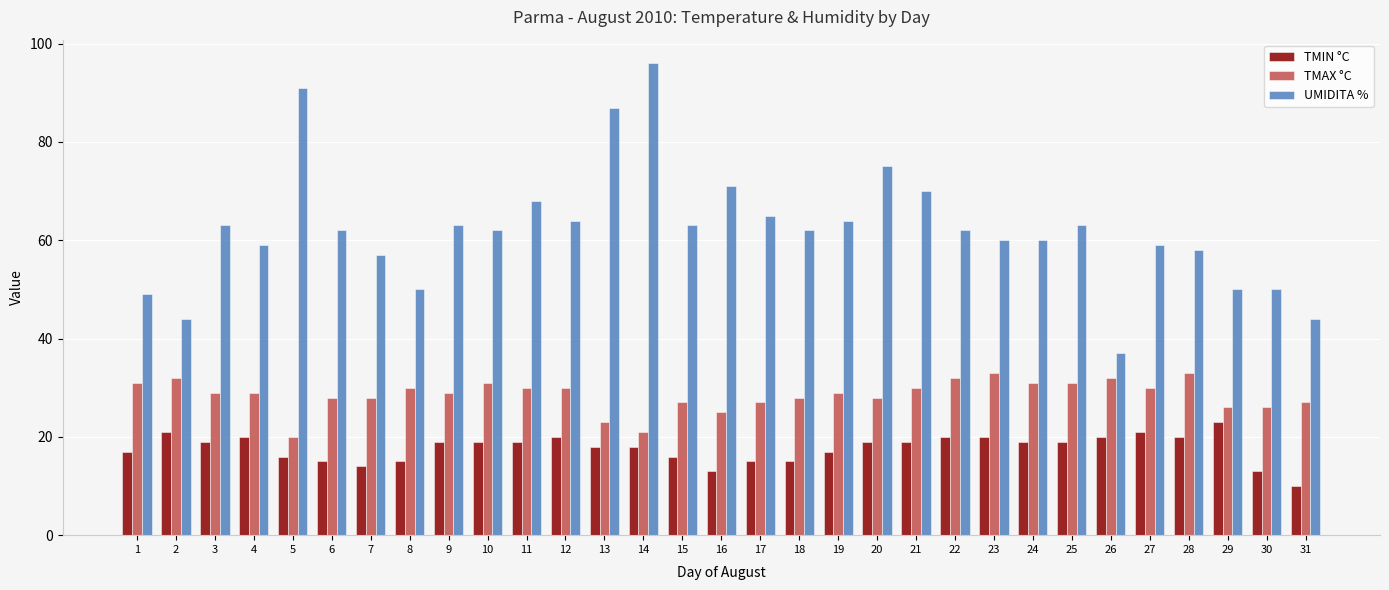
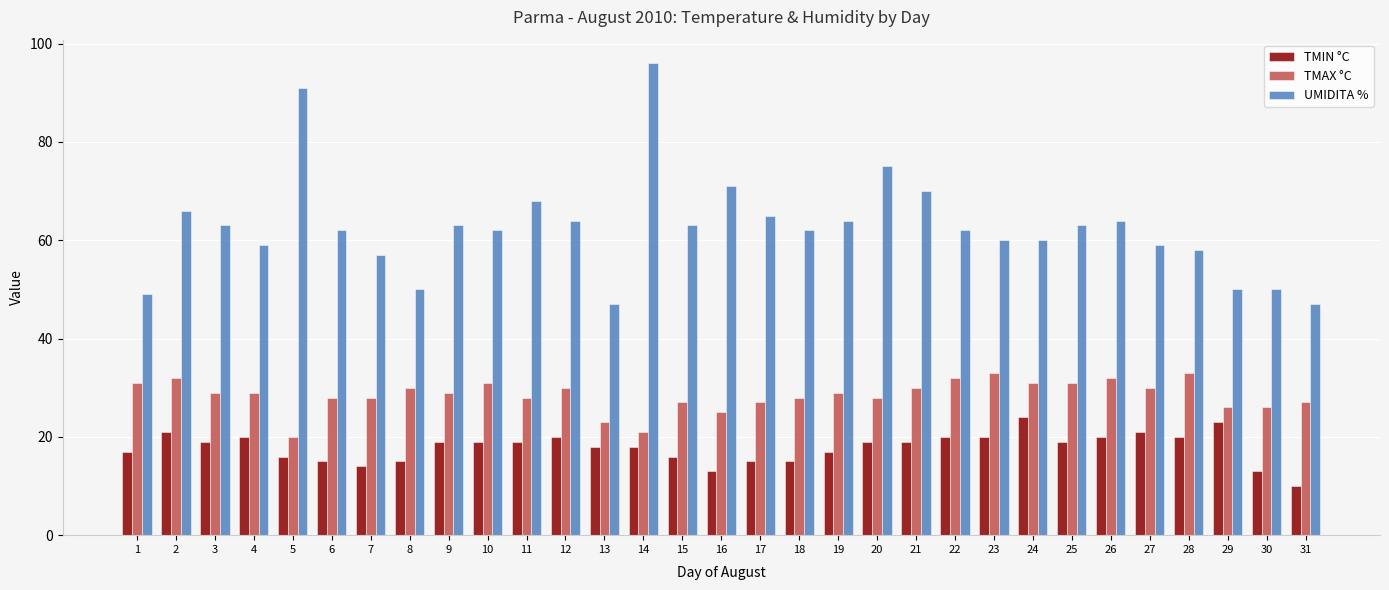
  {
    "TMIN °C": {
      "1": 17,
      "2": 21,
      "3": 19,
      "4": 20,
      "5": 16,
      "6": 15,
      "7": 14,
      "8": 15,
      "9": 19,
      "10": 19,
      "11": 19,
      "12": 20,
      "13": 18,
      "14": 18,
      "15": 16,
      "16": 13,
      "17": 15,
      "18": 15,
      "19": 17,
      "20": 19,
      "21": 19,
      "22": 20,
      "23": 20,
-     "24": 19,
+     "24": 24,
      "25": 19,
      "26": 20,
      "27": 21,
      "28": 20,
      "29": 23,
      "30": 13,
      "31": 10
    },
    "TMAX °C": {
      "1": 31,
      "2": 32,
      "3": 29,
      "4": 29,
      "5": 20,
      "6": 28,
      "7": 28,
      "8": 30,
      "9": 29,
      "10": 31,
-     "11": 30,
+     "11": 28,
      "12": 30,
      "13": 23,
      "14": 21,
      "15": 27,
      "16": 25,
      "17": 27,
      "18": 28,
      "19": 29,
      "20": 28,
      "21": 30,
      "22": 32,
      "23": 33,
      "24": 31,
      "25": 31,
      "26": 32,
      "27": 30,
      "28": 33,
      "29": 26,
      "30": 26,
      "31": 27
    },
    "UMIDITA %": {
      "1": 49,
-     "2": 44,
+     "2": 66,
      "3": 63,
      "4": 59,
      "5": 91,
      "6": 62,
      "7": 57,
      "8": 50,
      "9": 63,
      "10": 62,
      "11": 68,
      "12": 64,
-     "13": 87,
+     "13": 47,
      "14": 96,
      "15": 63,
      "16": 71,
      "17": 65,
      "18": 62,
      "19": 64,
      "20": 75,
      "21": 70,
      "22": 62,
      "23": 60,
      "24": 60,
      "25": 63,
-     "26": 37,
+     "26": 64,
      "27": 59,
      "28": 58,
      "29": 50,
      "30": 50,
-     "31": 44
+     "31": 47
    }
  }
